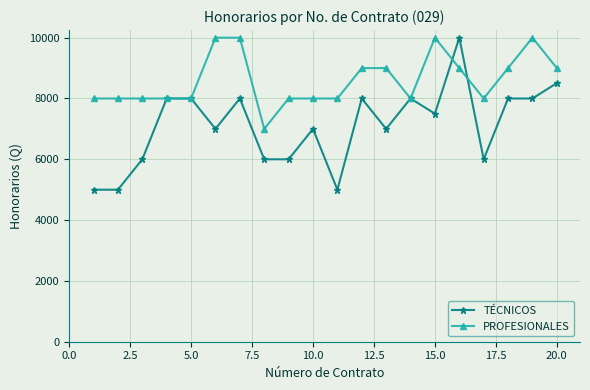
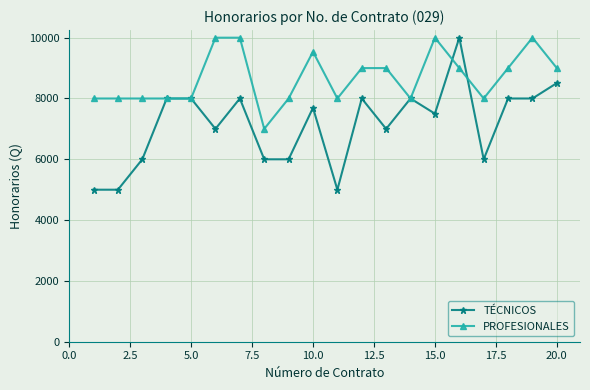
  {
    "TÉCNICOS": {
-     "10.0": 7000,
+     "10.0": 7700,
      "15.0": 7500,
      "20.0": 8500
    },
    "PROFESIONALES": {
-     "10.0": 8000,
+     "10.0": 9500,
      "15.0": 10000,
      "20.0": 9000
    }
  }
